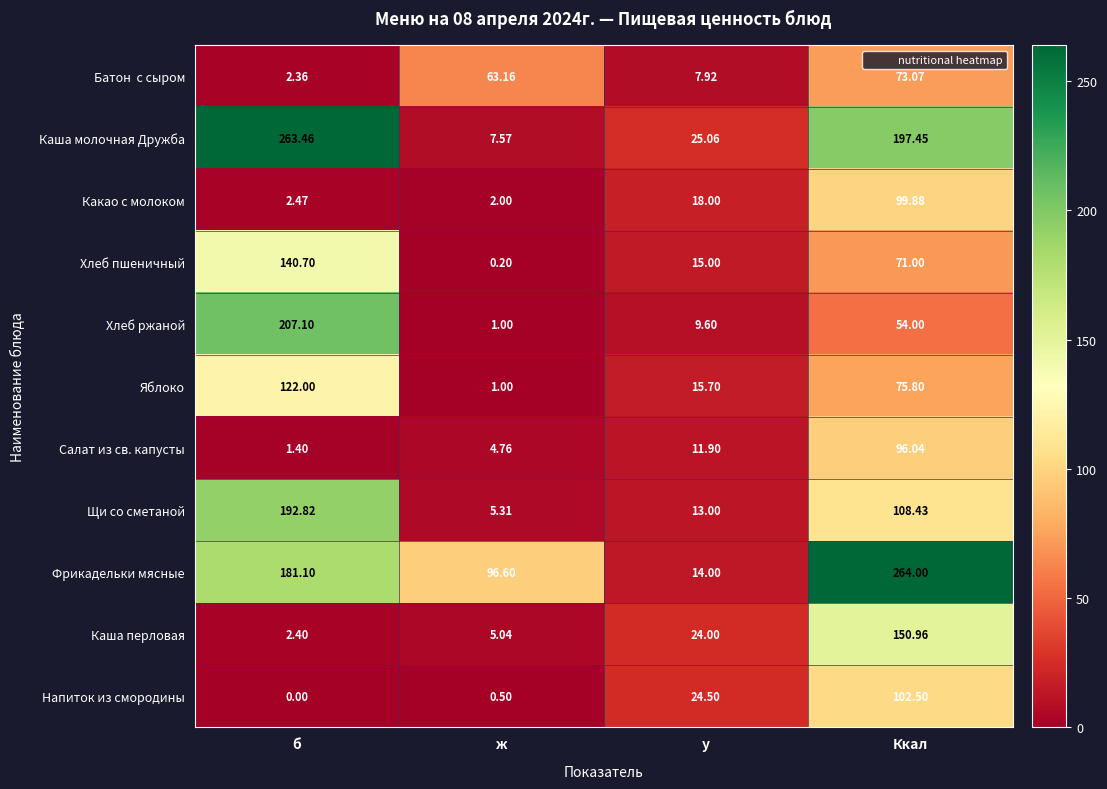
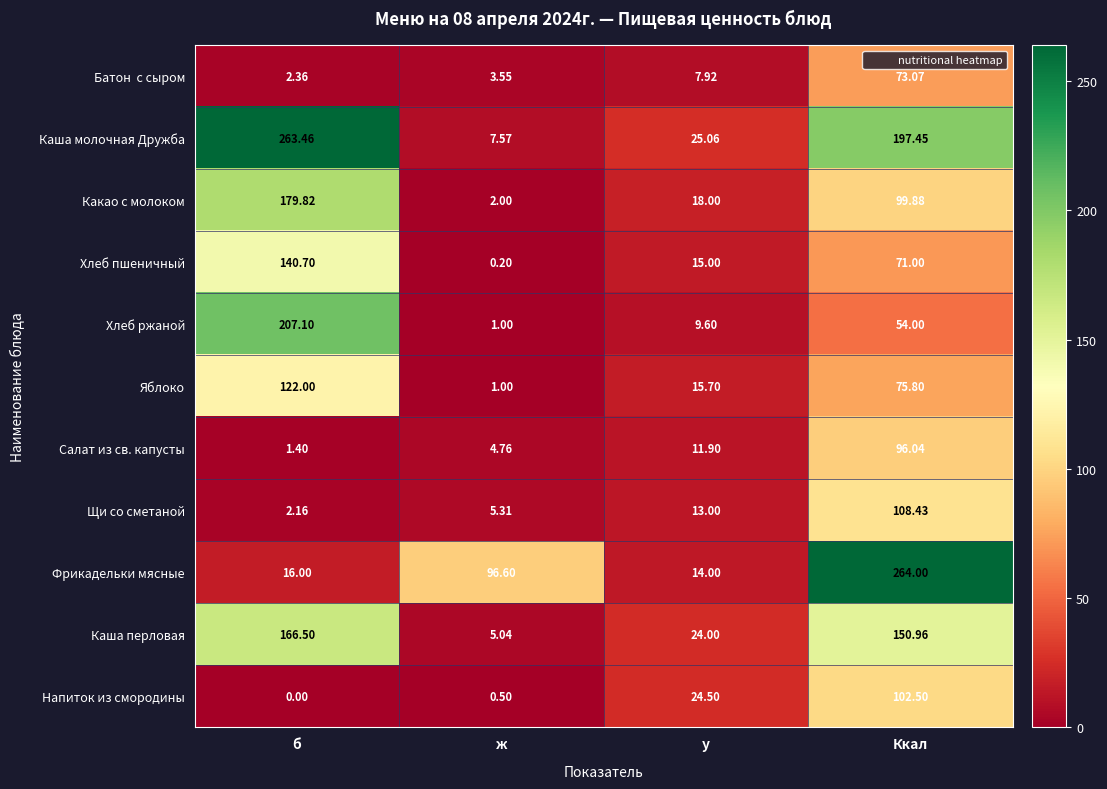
  {
    "Батон с сыром": {
      "б": 2.36,
-     "ж": 63.16,
+     "ж": 3.55,
      "у": 7.92,
      "Ккал": 73.07
    },
    "Каша молочная Дружба": {
      "б": 263.46,
      "ж": 7.57,
      "у": 25.06,
      "Ккал": 197.45
    },
    "Какао с молоком": {
-     "б": 2.47,
+     "б": 179.82,
      "ж": 2.00,
      "у": 18.00,
      "Ккал": 99.88
    },
    "Хлеб пшеничный": {
      "б": 140.70,
      "ж": 0.20,
      "у": 15.00,
      "Ккал": 71.00
    },
    "Хлеб ржаной": {
      "б": 207.10,
      "ж": 1.00,
      "у": 9.60,
      "Ккал": 54.00
    },
    "Яблоко": {
      "б": 122.00,
      "ж": 1.00,
      "у": 15.70,
      "Ккал": 75.80
    },
    "Салат из св. капусты": {
      "б": 1.40,
      "ж": 4.76,
      "у": 11.90,
      "Ккал": 96.04
    },
    "Щи со сметаной": {
-     "б": 192.82,
+     "б": 2.16,
      "ж": 5.31,
      "у": 13.00,
      "Ккал": 108.43
    },
    "Фрикадельки мясные": {
-     "б": 181.10,
+     "б": 16.00,
      "ж": 96.60,
      "у": 14.00,
      "Ккал": 264.00
    },
    "Каша перловая": {
-     "б": 2.40,
+     "б": 166.50,
      "ж": 5.04,
      "у": 24.00,
      "Ккал": 150.96
    },
    "Напиток из смородины": {
      "б": 0.00,
      "ж": 0.50,
      "у": 24.50,
      "Ккал": 102.50
    }
  }
